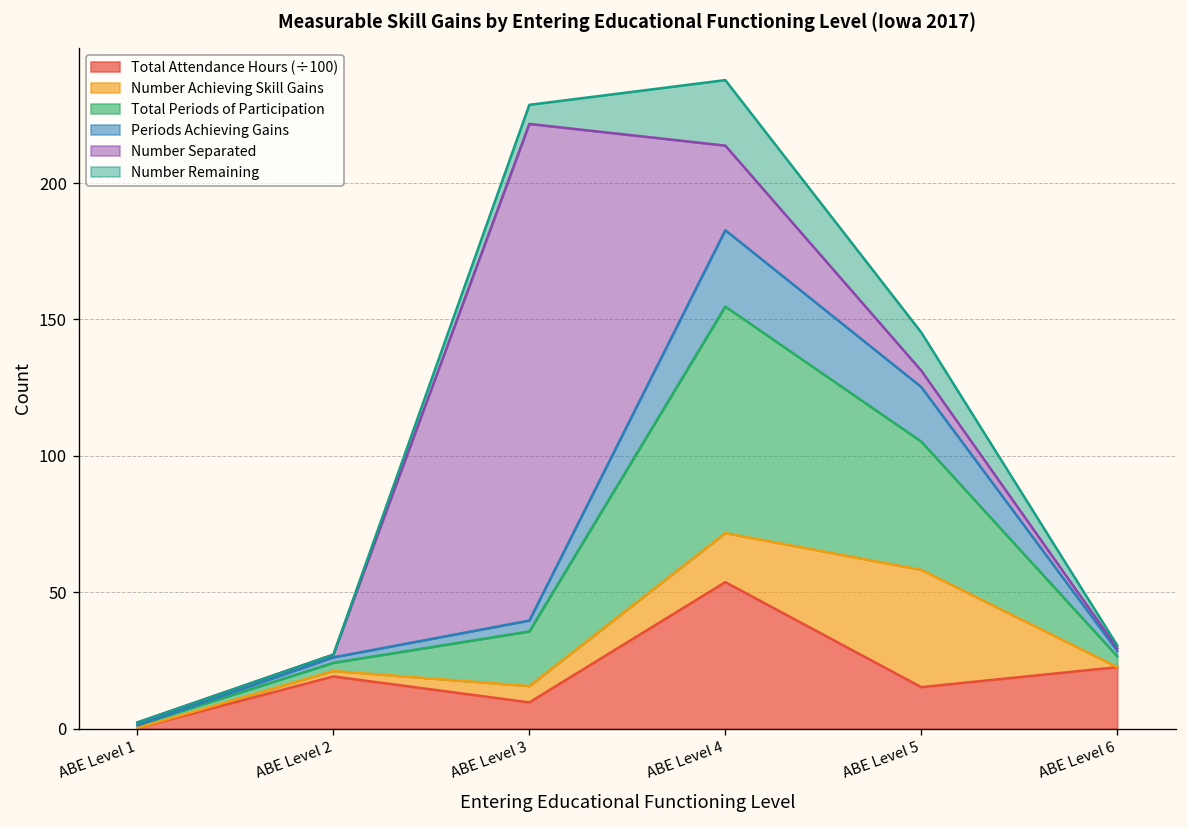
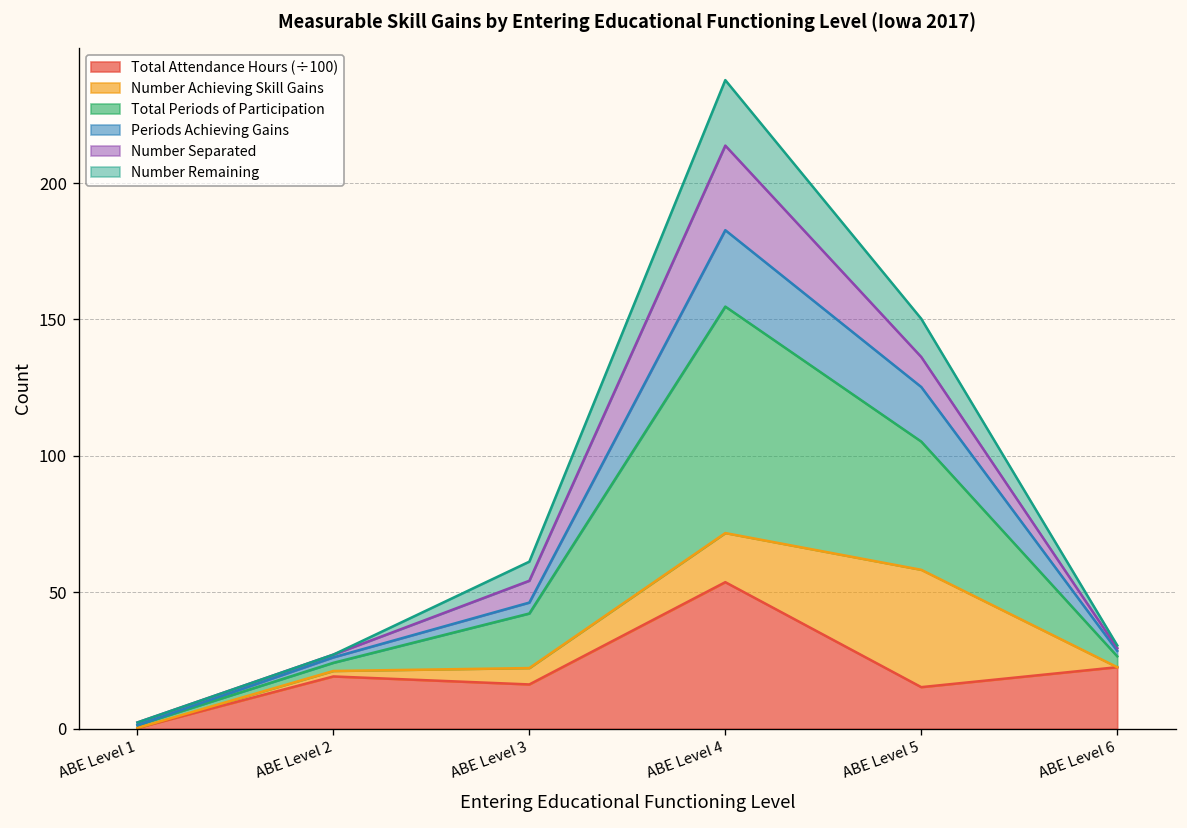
  {
    "Total Attendance Hours (÷100)": {
      "ABE Level 2": 19,
-     "ABE Level 3": 10,
+     "ABE Level 3": 16,
      "ABE Level 4": 54,
      "ABE Level 5": 15
    },
    "Number Achieving Skill Gains": {
      "ABE Level 2": 2,
      "ABE Level 3": 6,
      "ABE Level 4": 18,
      "ABE Level 5": 43
    },
    "Number Separated": {
-     "ABE Level 3": 182,
+     "ABE Level 3": 8,
      "ABE Level 4": 31,
-     "ABE Level 5": 6
+     "ABE Level 5": 11
    }
  }
